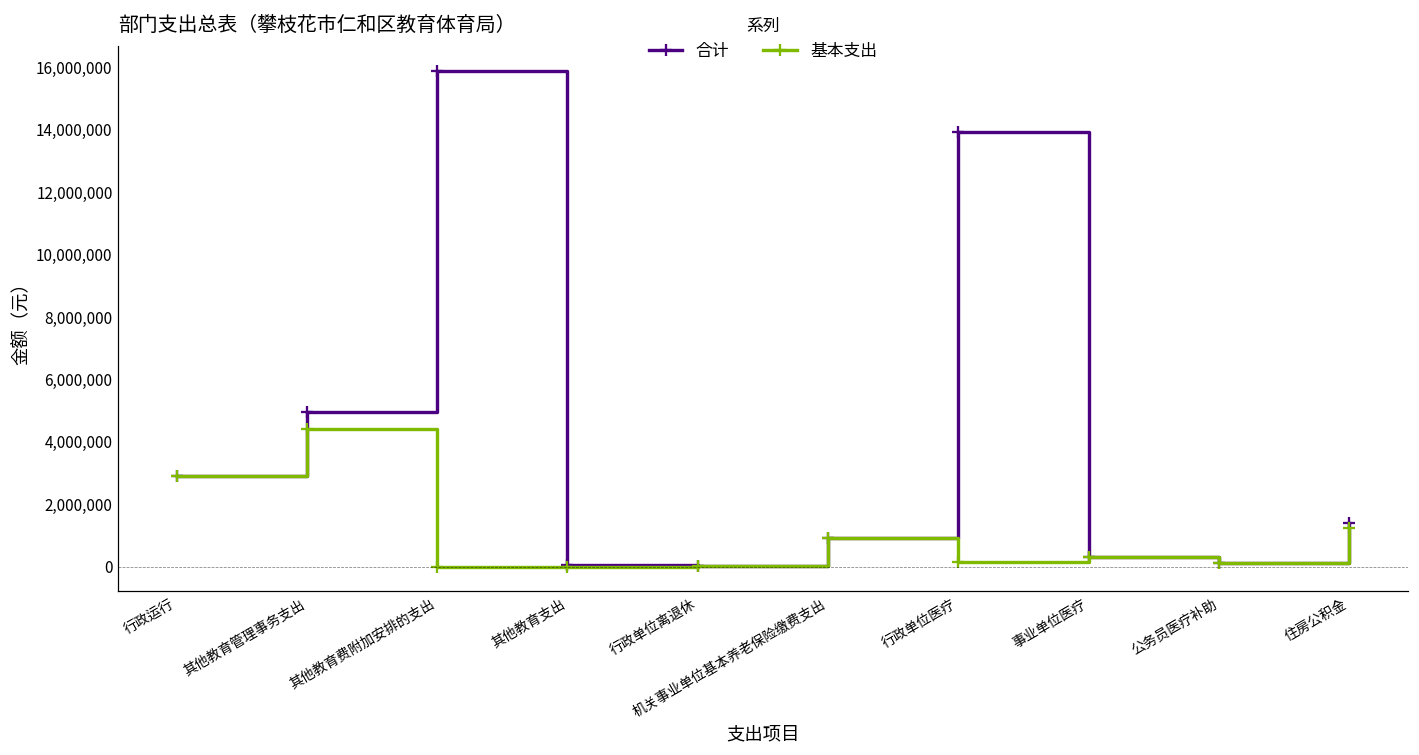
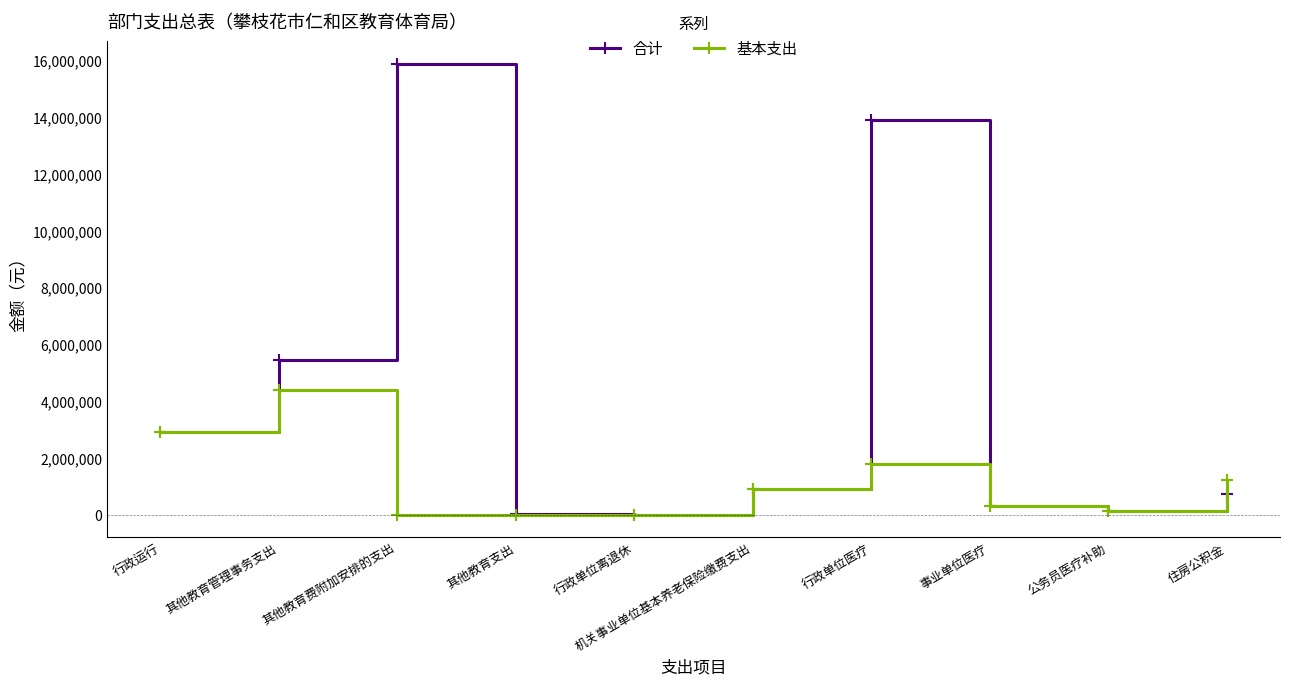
  {
    "合计": {
-     "其他教育管理事务支出": "4,900,000",
+     "其他教育管理事务支出": "5,400,000",
      "其他教育费附加安排的支出": "15,900,000",
      "行政单位医疗": "13,900,000",
-     "住房公积金": "1,400,000"
+     "住房公积金": "700,000"
    },
    "基本支出": {
      "其他教育管理事务支出": "4,400,000",
      "其他教育费附加安排的支出": "0",
-     "行政单位医疗": "200,000",
+     "行政单位医疗": "1,800,000",
      "住房公积金": "1,200,000"
    }
  }
